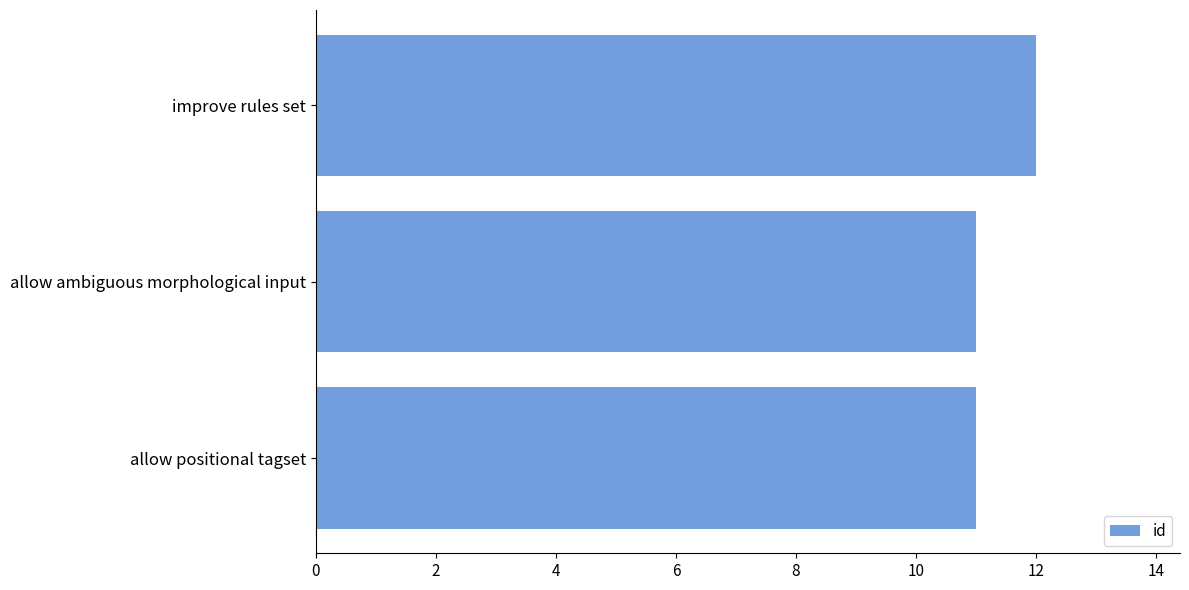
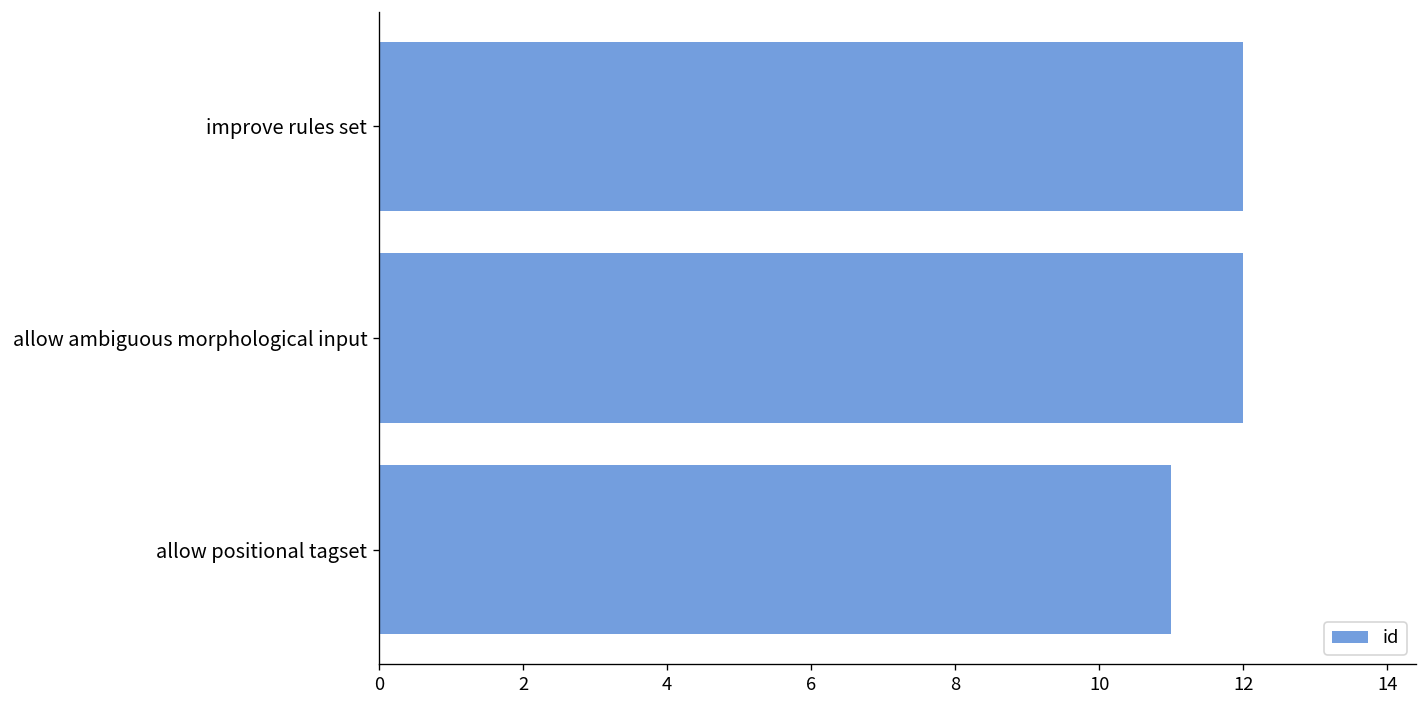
  {
    "improve rules set": 12,
-   "allow ambiguous morphological input": 11,
+   "allow ambiguous morphological input": 12,
    "allow positional tagset": 11
  }
